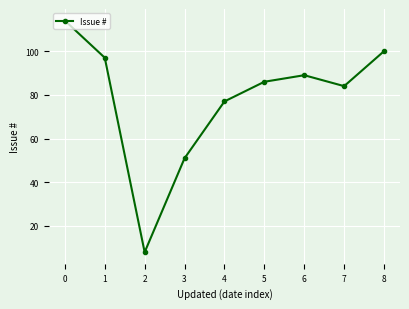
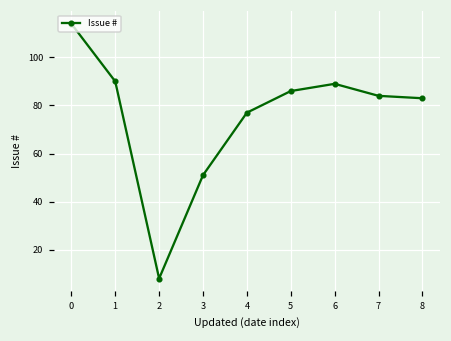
  {
-   "1": 97,
+   "1": 90,
    "2": 8,
    "3": 51,
    "4": 77,
    "5": 86,
    "6": 89,
    "7": 84,
-   "8": 100
+   "8": 83
  }
